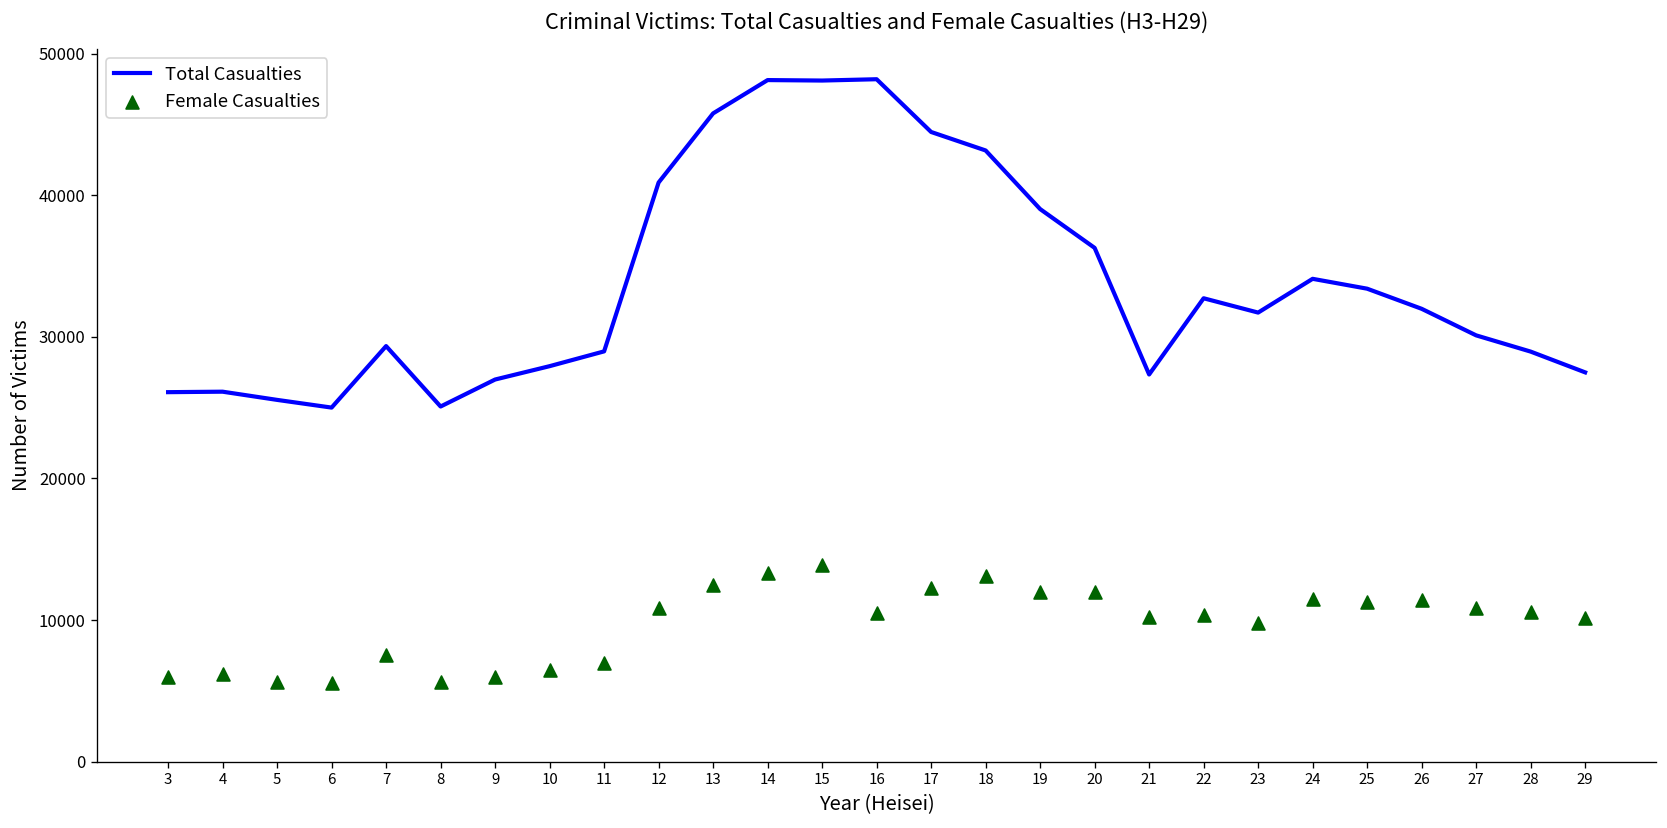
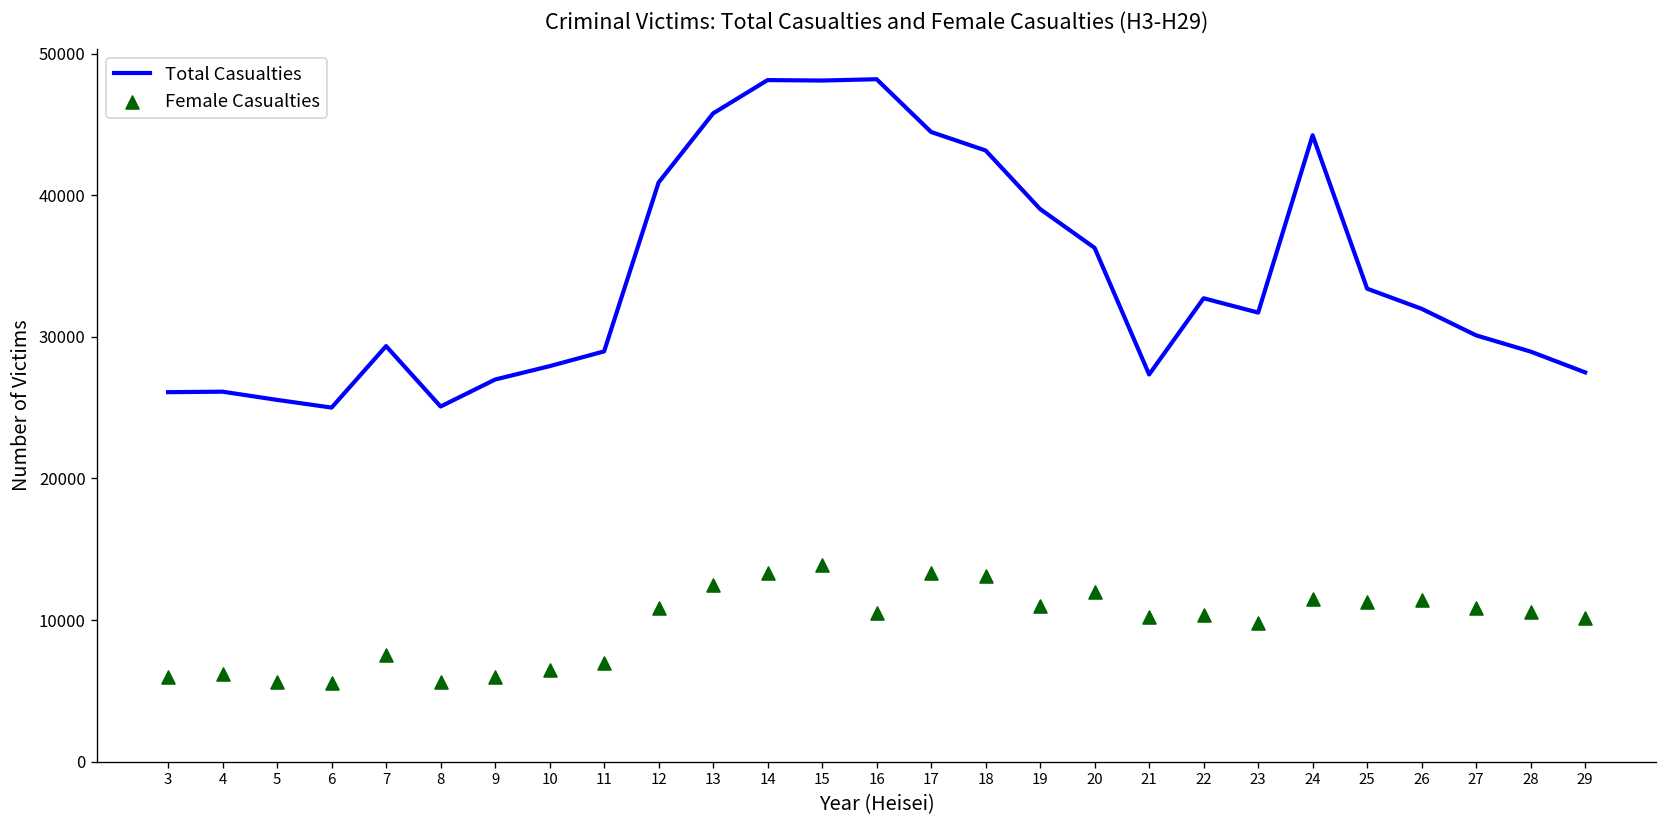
  {
    "Total Casualties": {
      "3": 26100,
      "4": 26100,
      "5": 25500,
      "6": 25000,
      "7": 29300,
      "8": 25100,
      "9": 27000,
      "10": 27900,
      "11": 29000,
      "12": 40900,
      "13": 45800,
      "14": 48100,
      "15": 48100,
      "16": 48200,
      "17": 44500,
      "18": 43200,
      "19": 39000,
      "20": 36300,
      "21": 27300,
      "22": 32700,
      "23": 31700,
-     "24": 34100,
+     "24": 44200,
      "25": 33400,
      "26": 32000,
      "27": 30100,
      "28": 29000,
      "29": 27500
    },
    "Female Casualties": {
-     "17": 12300,
-     "19": 12000
+     "17": 13300,
+     "19": 11000
    }
  }
